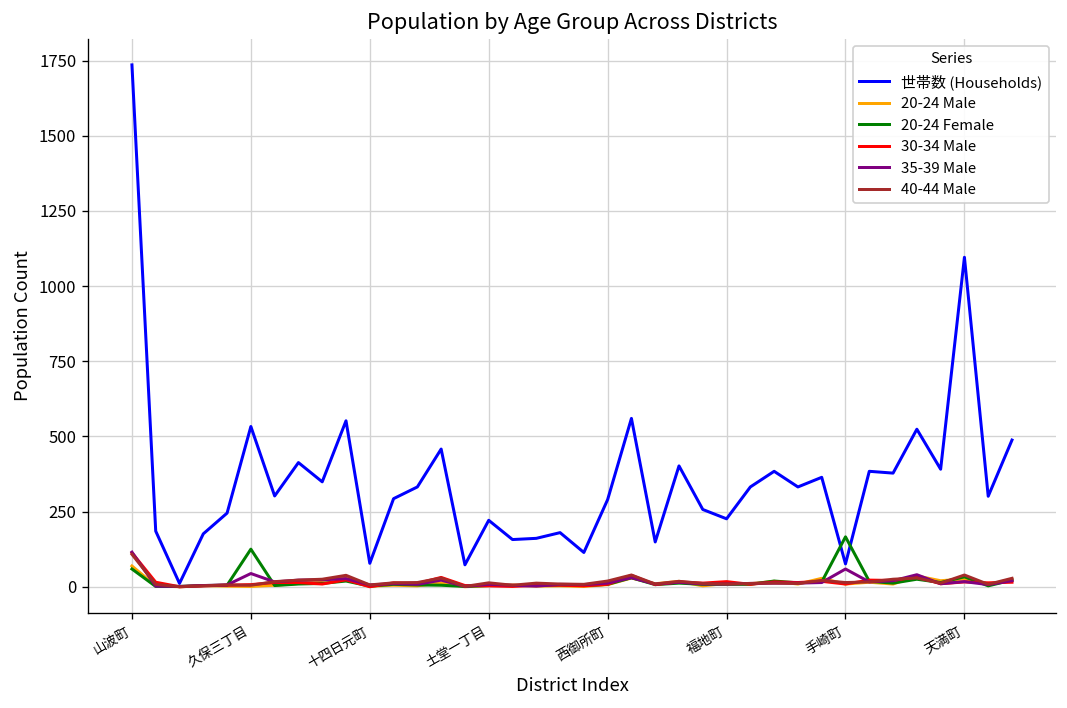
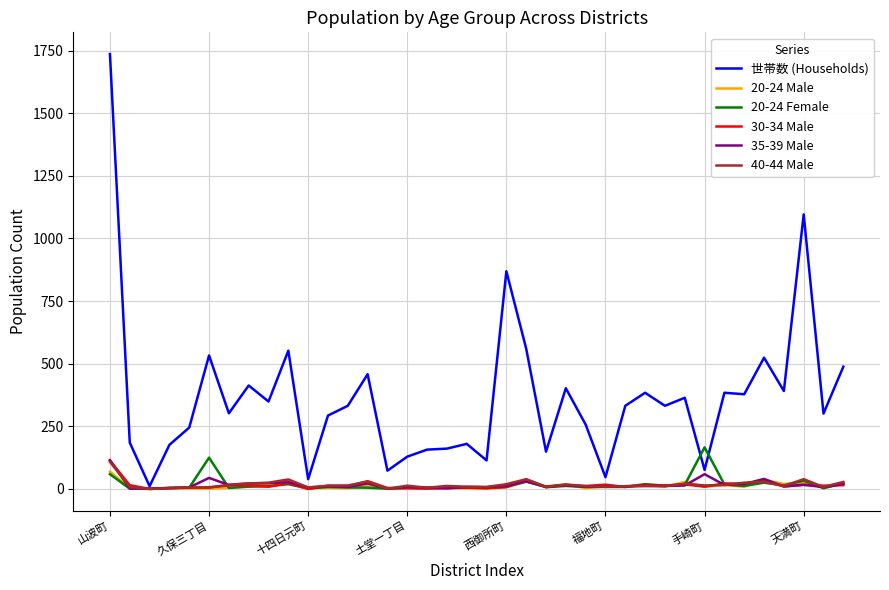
  {
    "世帯数 (Households)": {
      "山波町": 1740,
      "久保三丁目": 530,
-     "十四日元町": 80,
-     "土堂一丁目": 220,
-     "西御所町": 290,
-     "福地町": 230,
+     "十四日元町": 40,
+     "土堂一丁目": 130,
+     "西御所町": 870,
+     "福地町": 50,
      "手崎町": 80,
      "天満町": 1100
    },
    "20-24 Female": {
      "久保三丁目": 130,
      "手崎町": 170
    },
    "35-39 Male": {
      "久保三丁目": 40,
      "手崎町": 60
    }
  }
